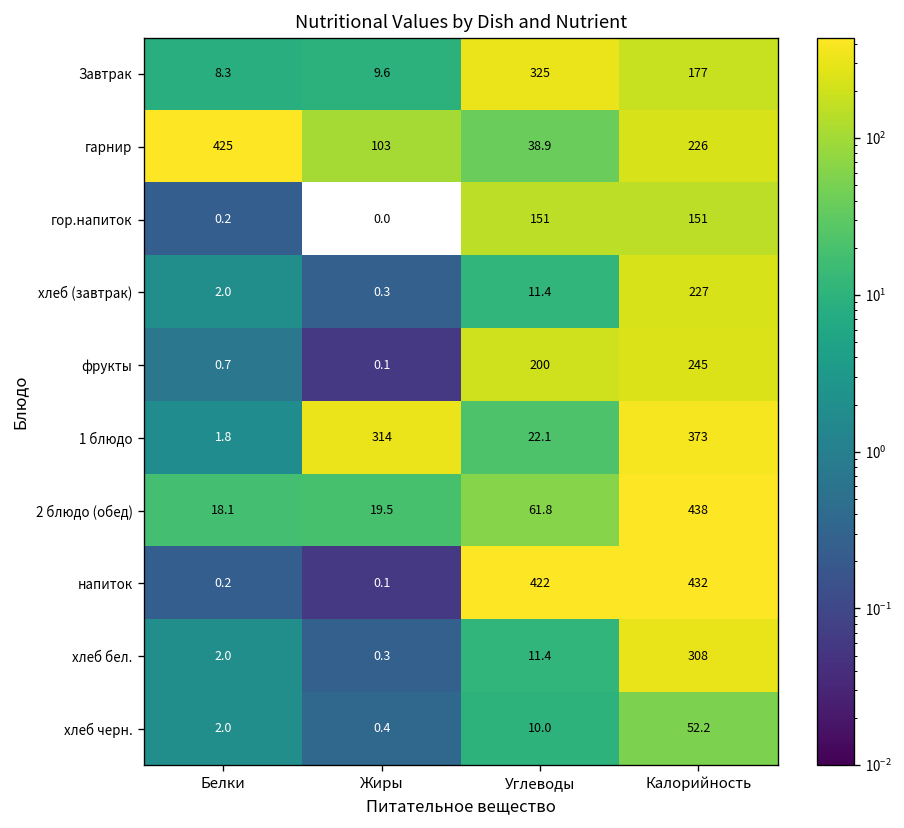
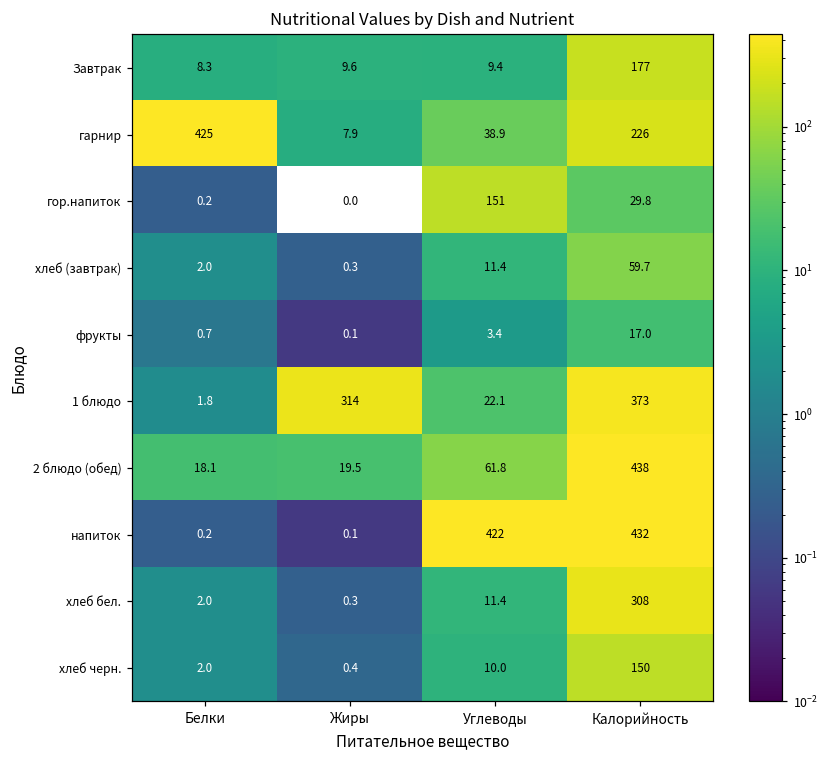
  {
    "Завтрак": {
      "Белки": 8.3,
      "Жиры": 9.6,
-     "Углеводы": 325,
+     "Углеводы": 9.4,
      "Калорийность": 177
    },
    "гарнир": {
      "Белки": 425,
-     "Жиры": 103,
+     "Жиры": 7.9,
      "Углеводы": 38.9,
      "Калорийность": 226
    },
    "гор.напиток": {
      "Белки": 0.2,
      "Жиры": 0.0,
      "Углеводы": 151,
-     "Калорийность": 151
+     "Калорийность": 29.8
    },
    "хлеб (завтрак)": {
      "Белки": 2.0,
      "Жиры": 0.3,
      "Углеводы": 11.4,
-     "Калорийность": 227
+     "Калорийность": 59.7
    },
    "фрукты": {
      "Белки": 0.7,
      "Жиры": 0.1,
-     "Углеводы": 200,
-     "Калорийность": 245
+     "Углеводы": 3.4,
+     "Калорийность": 17.0
    },
    "1 блюдо": {
      "Белки": 1.8,
      "Жиры": 314,
      "Углеводы": 22.1,
      "Калорийность": 373
    },
    "2 блюдо (обед)": {
      "Белки": 18.1,
      "Жиры": 19.5,
      "Углеводы": 61.8,
      "Калорийность": 438
    },
    "напиток": {
      "Белки": 0.2,
      "Жиры": 0.1,
      "Углеводы": 422,
      "Калорийность": 432
    },
    "хлеб бел.": {
      "Белки": 2.0,
      "Жиры": 0.3,
      "Углеводы": 11.4,
      "Калорийность": 308
    },
    "хлеб черн.": {
      "Белки": 2.0,
      "Жиры": 0.4,
      "Углеводы": 10.0,
-     "Калорийность": 52.2
+     "Калорийность": 150
    }
  }
